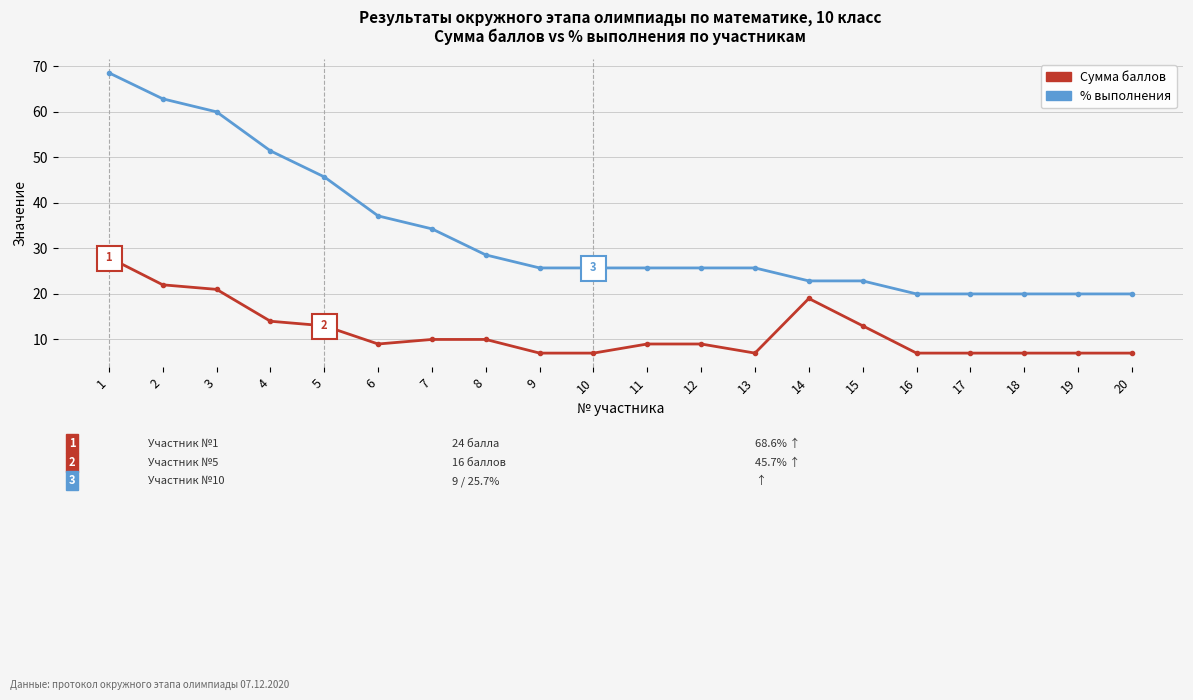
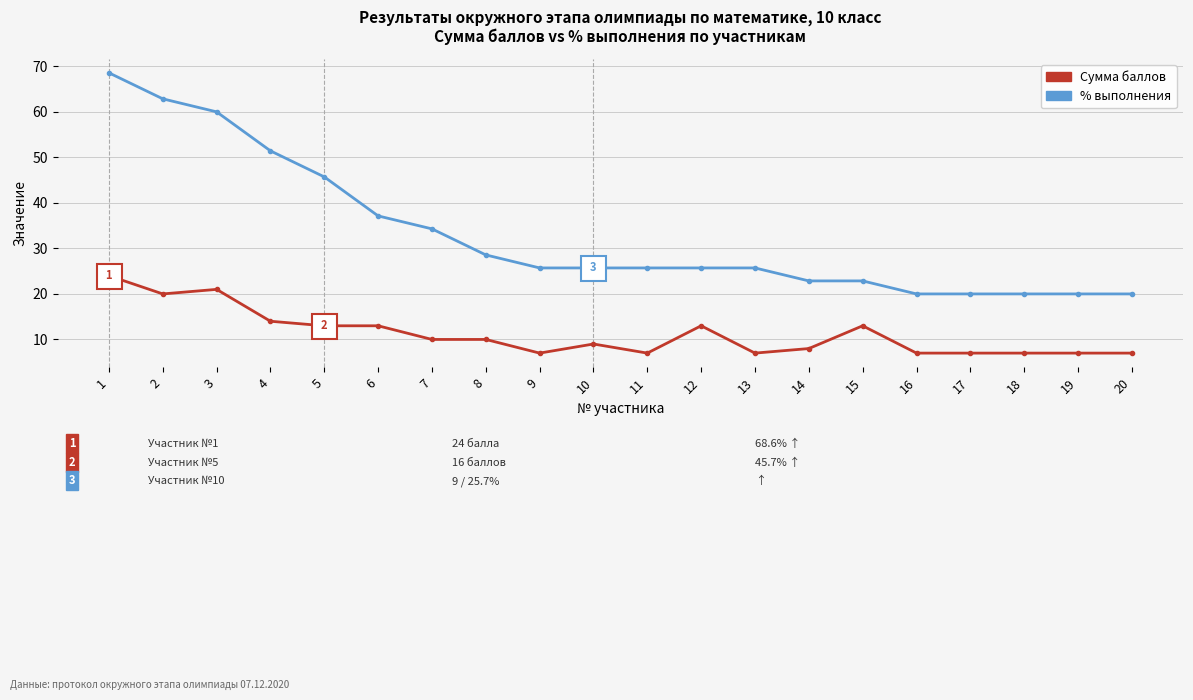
  {
    "Сумма баллов": {
-     "1": 28,
-     "2": 22,
+     "1": 24,
+     "2": 20,
      "3": 21,
      "4": 14,
-     "6": 9,
+     "6": 13,
      "7": 10,
      "8": 10,
      "9": 7,
-     "10": 7,
-     "11": 9,
-     "12": 9,
+     "10": 9,
+     "11": 7,
+     "12": 13,
      "13": 7,
-     "14": 19,
+     "14": 8,
      "15": 13,
      "16": 7,
      "17": 7,
      "18": 7,
      "19": 7,
      "20": 7
    }
  }
